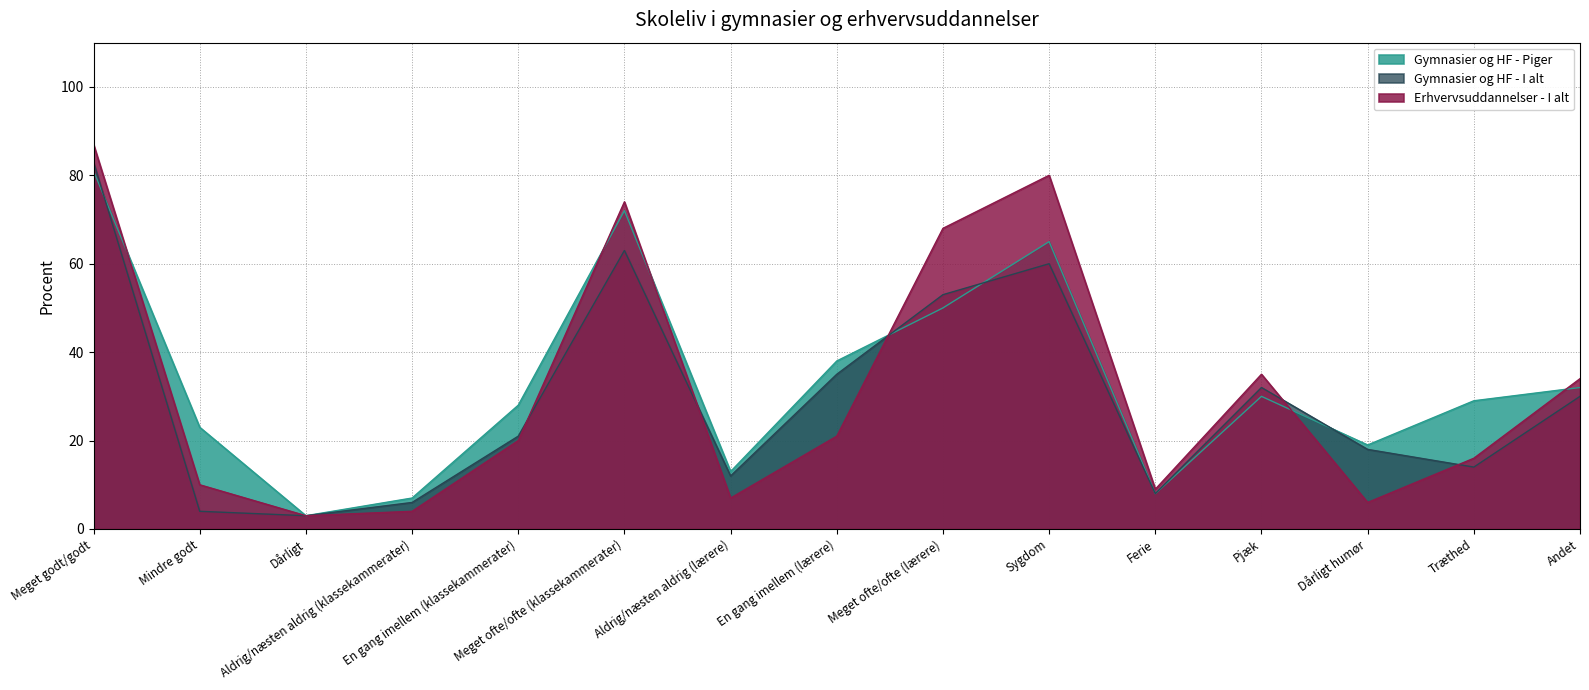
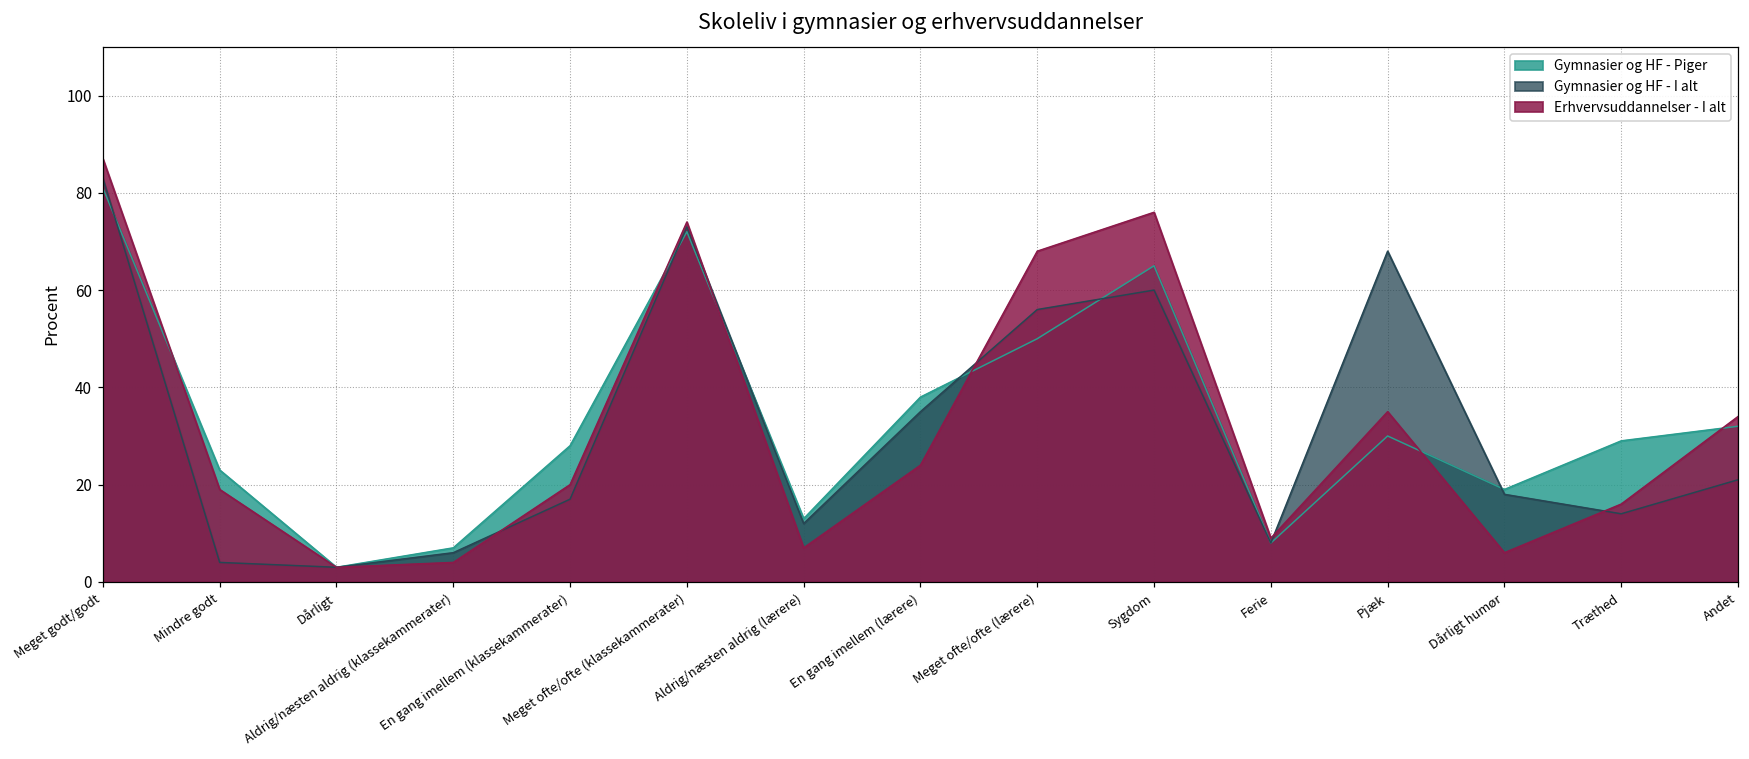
  {
    "Gymnasier og HF - Piger": {
      "Meget godt/godt": 81,
      "Mindre godt": 23,
      "Aldrig/næsten aldrig (klassekammerater)": 7,
      "En gang imellem (klassekammerater)": 28,
      "Meget ofte/ofte (klassekammerater)": 72,
      "Aldrig/næsten aldrig (lærere)": 13,
      "En gang imellem (lærere)": 38,
      "Meget ofte/ofte (lærere)": 50,
      "Sygdom": 65,
      "Pjæk": 30,
      "Dårligt humør": 19,
      "Træthed": 29,
      "Andet": 32
    },
    "Gymnasier og HF - I alt": {
      "Meget godt/godt": 83,
      "Mindre godt": 4,
      "Aldrig/næsten aldrig (klassekammerater)": 6,
-     "En gang imellem (klassekammerater)": 21,
-     "Meget ofte/ofte (klassekammerater)": 63,
+     "En gang imellem (klassekammerater)": 17,
+     "Meget ofte/ofte (klassekammerater)": 73,
      "Aldrig/næsten aldrig (lærere)": 12,
      "En gang imellem (lærere)": 35,
-     "Meget ofte/ofte (lærere)": 53,
+     "Meget ofte/ofte (lærere)": 56,
      "Sygdom": 60,
-     "Pjæk": 32,
+     "Pjæk": 68,
      "Dårligt humør": 18,
      "Træthed": 14,
-     "Andet": 30
+     "Andet": 21
    },
    "Erhvervsuddannelser - I alt": {
      "Meget godt/godt": 87,
-     "Mindre godt": 10,
+     "Mindre godt": 19,
      "Aldrig/næsten aldrig (klassekammerater)": 4,
      "En gang imellem (klassekammerater)": 20,
      "Meget ofte/ofte (klassekammerater)": 74,
      "Aldrig/næsten aldrig (lærere)": 7,
-     "En gang imellem (lærere)": 21,
+     "En gang imellem (lærere)": 24,
      "Meget ofte/ofte (lærere)": 68,
-     "Sygdom": 80,
+     "Sygdom": 76,
      "Ferie": 9,
      "Pjæk": 35,
      "Dårligt humør": 6,
      "Træthed": 16,
      "Andet": 34
    }
  }
